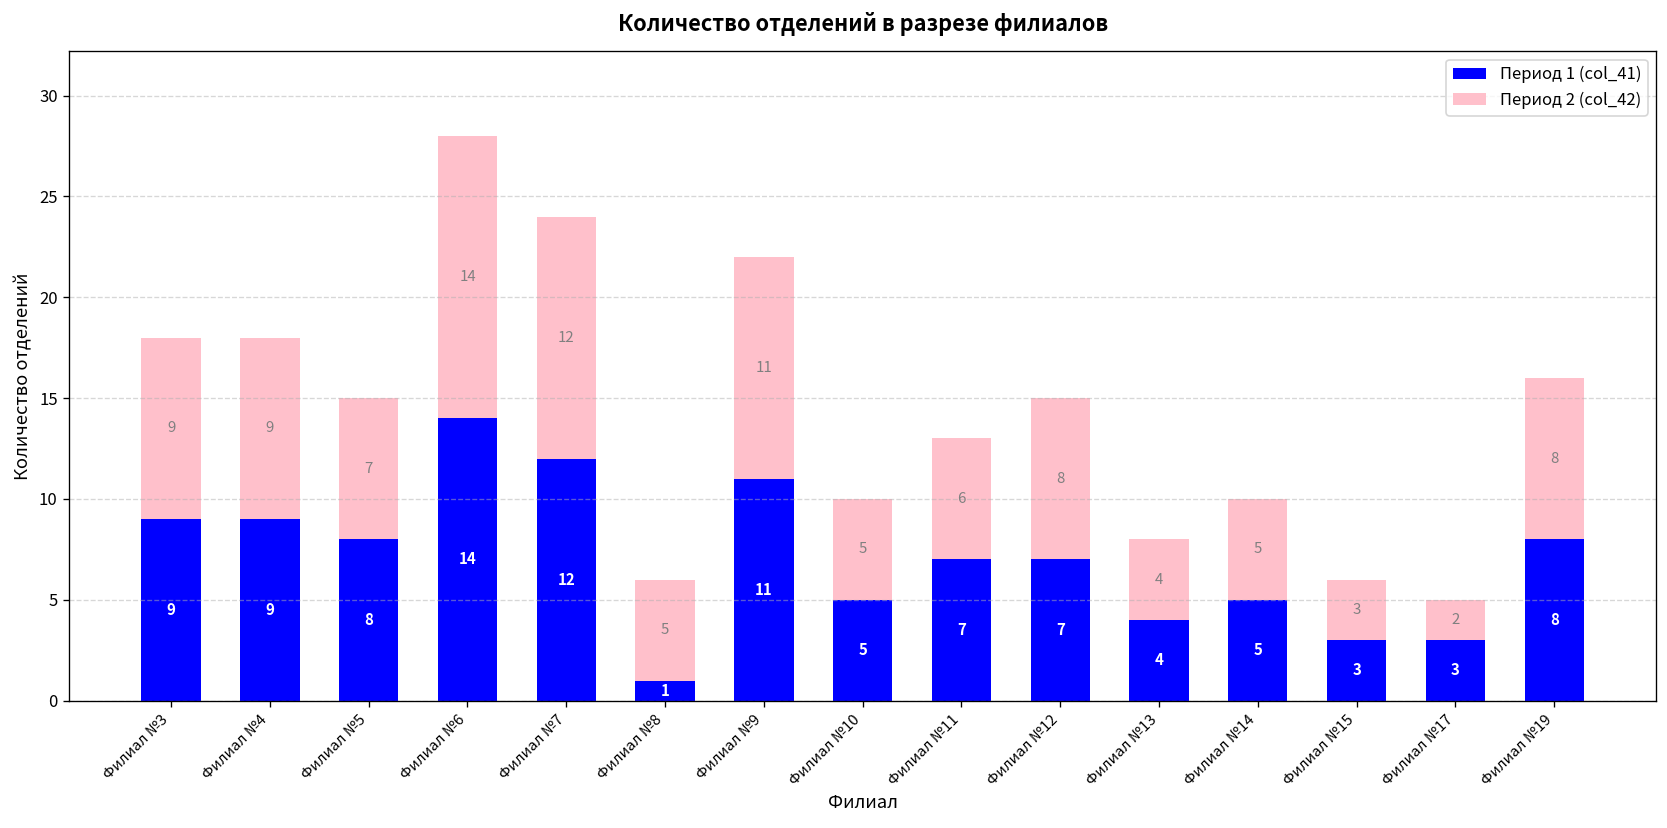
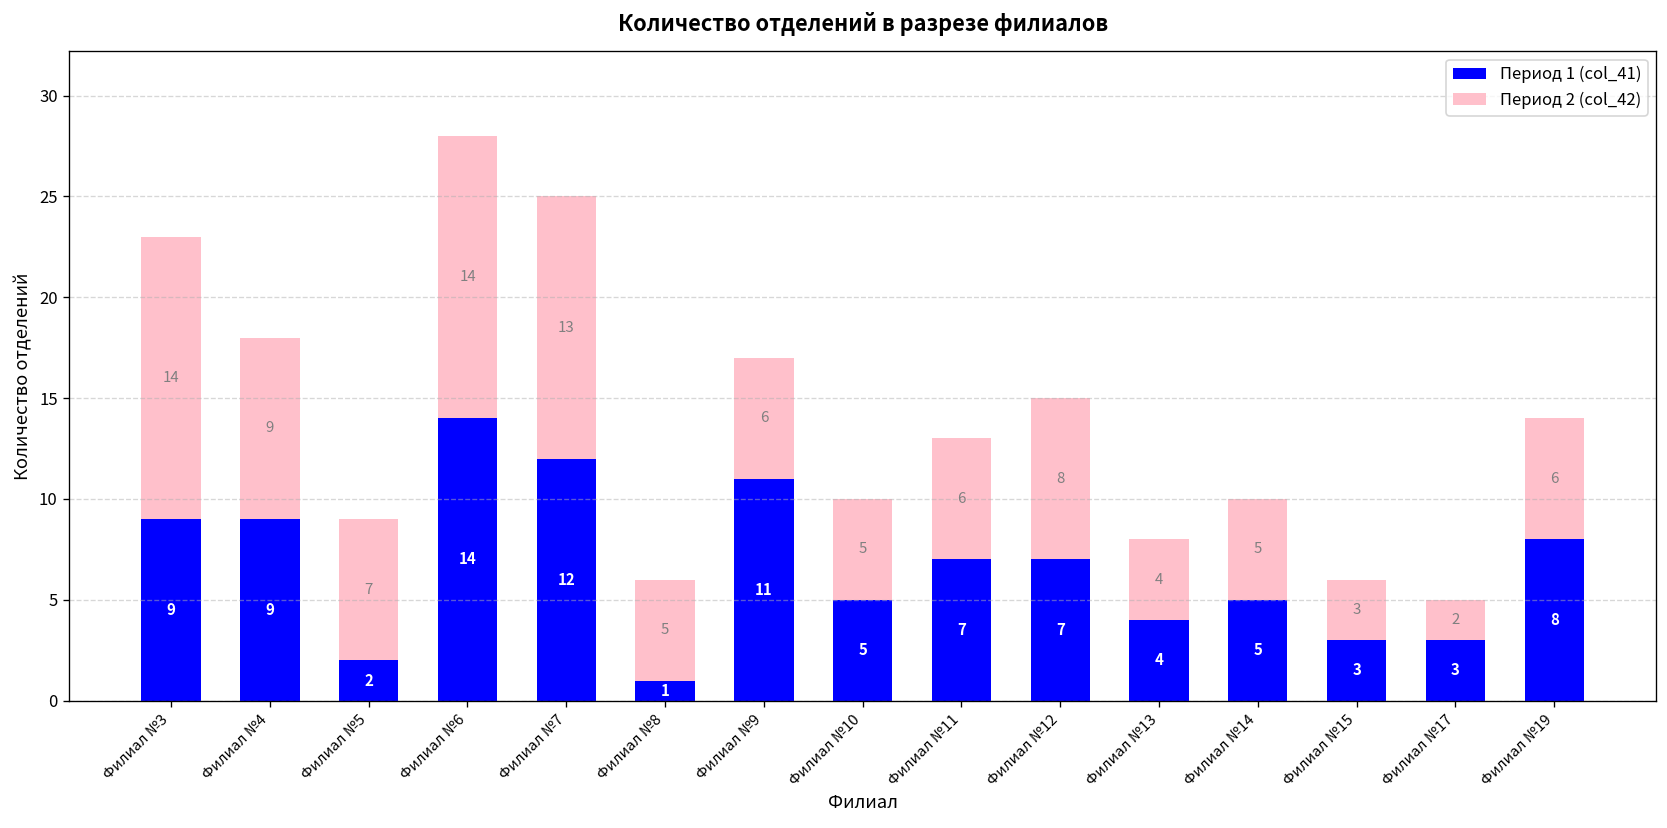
  {
    "Период 1 (col_41)": {
      "Филиал №3": 9,
      "Филиал №4": 9,
-     "Филиал №5": 8,
+     "Филиал №5": 2,
      "Филиал №6": 14,
      "Филиал №7": 12,
      "Филиал №8": 1,
      "Филиал №9": 11,
      "Филиал №10": 5,
      "Филиал №11": 7,
      "Филиал №12": 7,
      "Филиал №13": 4,
      "Филиал №14": 5,
      "Филиал №15": 3,
      "Филиал №17": 3,
      "Филиал №19": 8
    },
    "Период 2 (col_42)": {
-     "Филиал №3": 9,
+     "Филиал №3": 14,
      "Филиал №4": 9,
      "Филиал №5": 7,
      "Филиал №6": 14,
-     "Филиал №7": 12,
+     "Филиал №7": 13,
      "Филиал №8": 5,
-     "Филиал №9": 11,
+     "Филиал №9": 6,
      "Филиал №10": 5,
      "Филиал №11": 6,
      "Филиал №12": 8,
      "Филиал №13": 4,
      "Филиал №14": 5,
      "Филиал №15": 3,
      "Филиал №17": 2,
-     "Филиал №19": 8
+     "Филиал №19": 6
    }
  }
